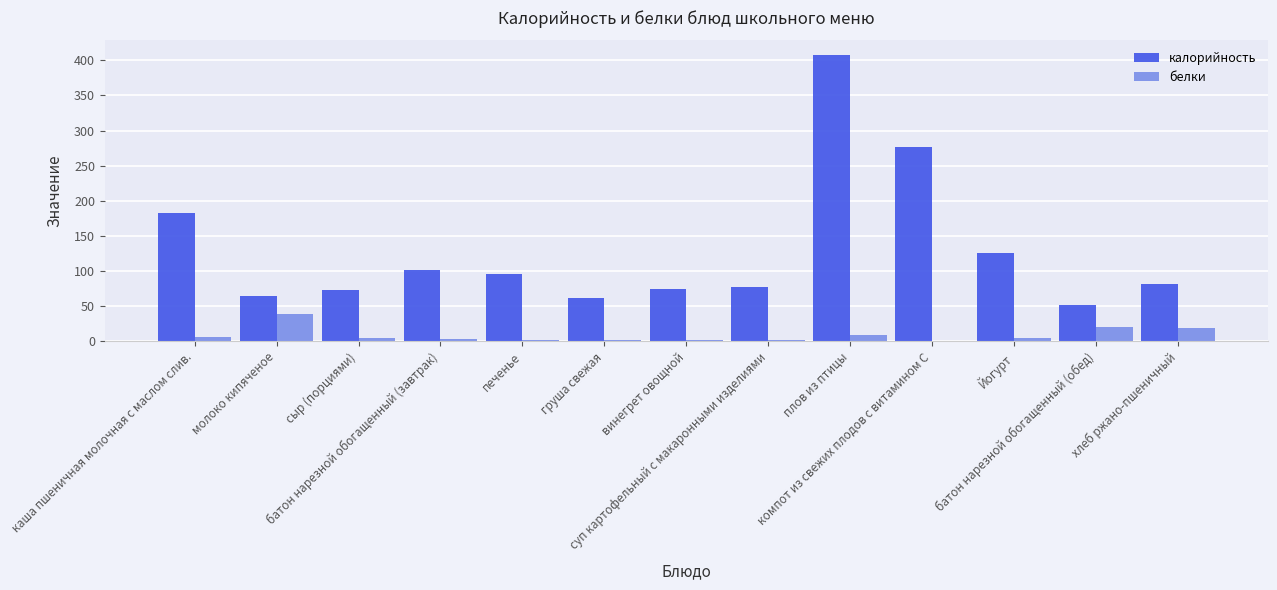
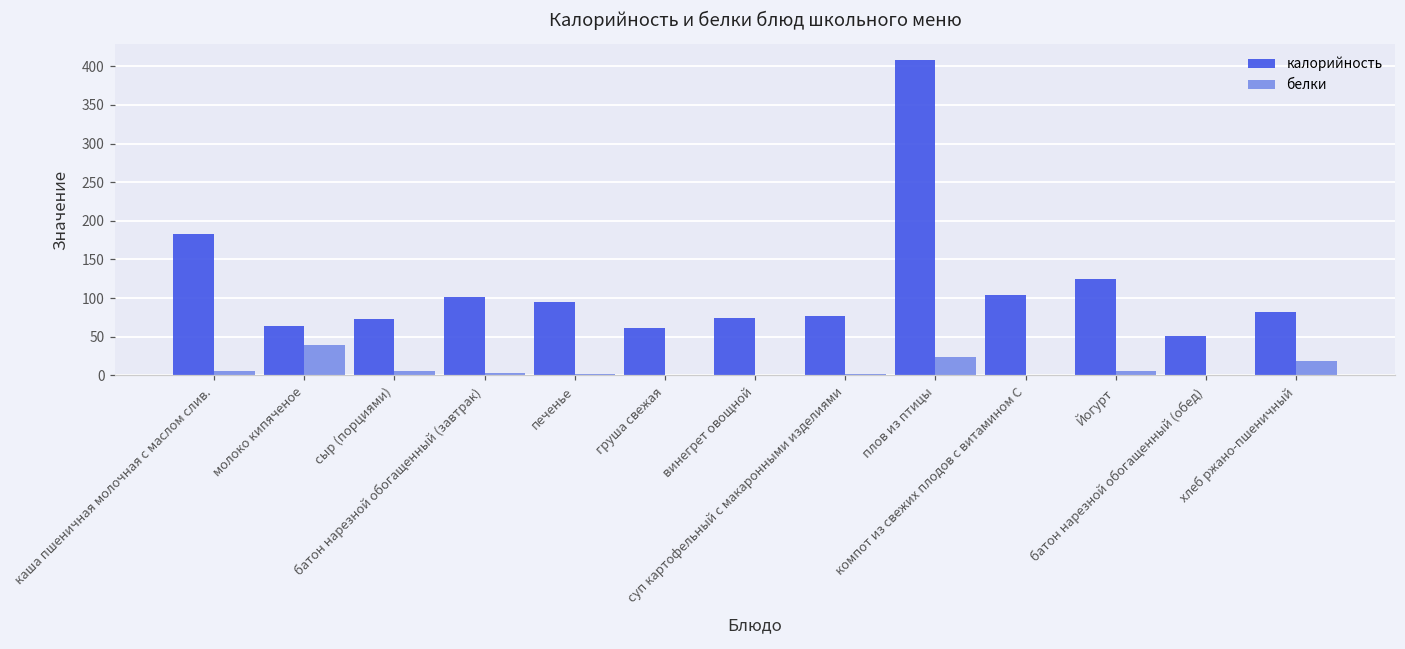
  {
    "калорийность": {
      "каша пшеничная молочная с маслом слив.": 180,
      "молоко кипяченое": 60,
      "сыр (порциями)": 70,
      "батон нарезной обогащенный (завтрак)": 100,
      "печенье": 100,
      "груша свежая": 60,
      "винегрет овощной": 70,
      "суп картофельный с макаронными изделиями": 80,
      "плов из птицы": 410,
-     "компот из свежих плодов с витамином С": 280,
+     "компот из свежих плодов с витамином С": 100,
      "Йогурт": 130,
      "батон нарезной обогащенный (обед)": 50,
      "хлеб ржано-пшеничный": 80
    },
    "белки": {
      "каша пшеничная молочная с маслом слив.": 10,
      "молоко кипяченое": 40,
      "сыр (порциями)": 10,
-     "плов из птицы": 10,
+     "плов из птицы": 20,
      "компот из свежих плодов с витамином С": 0,
      "Йогурт": 10,
-     "батон нарезной обогащенный (обед)": 20,
+     "батон нарезной обогащенный (обед)": 0,
      "хлеб ржано-пшеничный": 20
    }
  }
